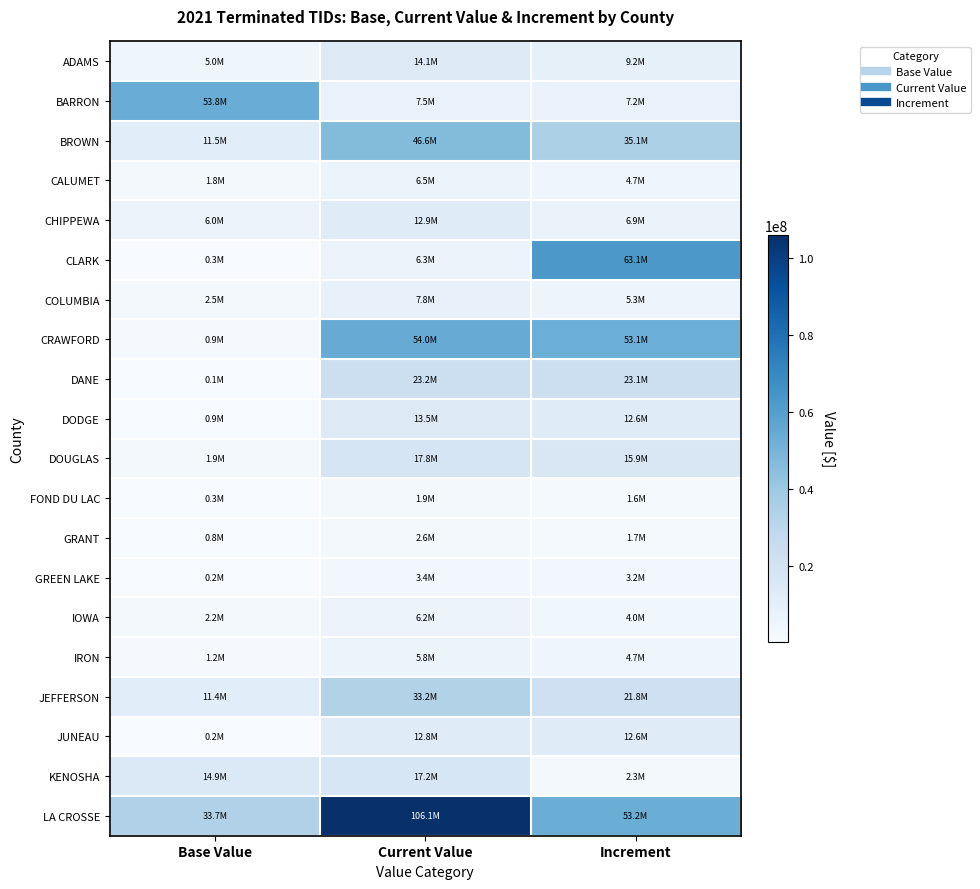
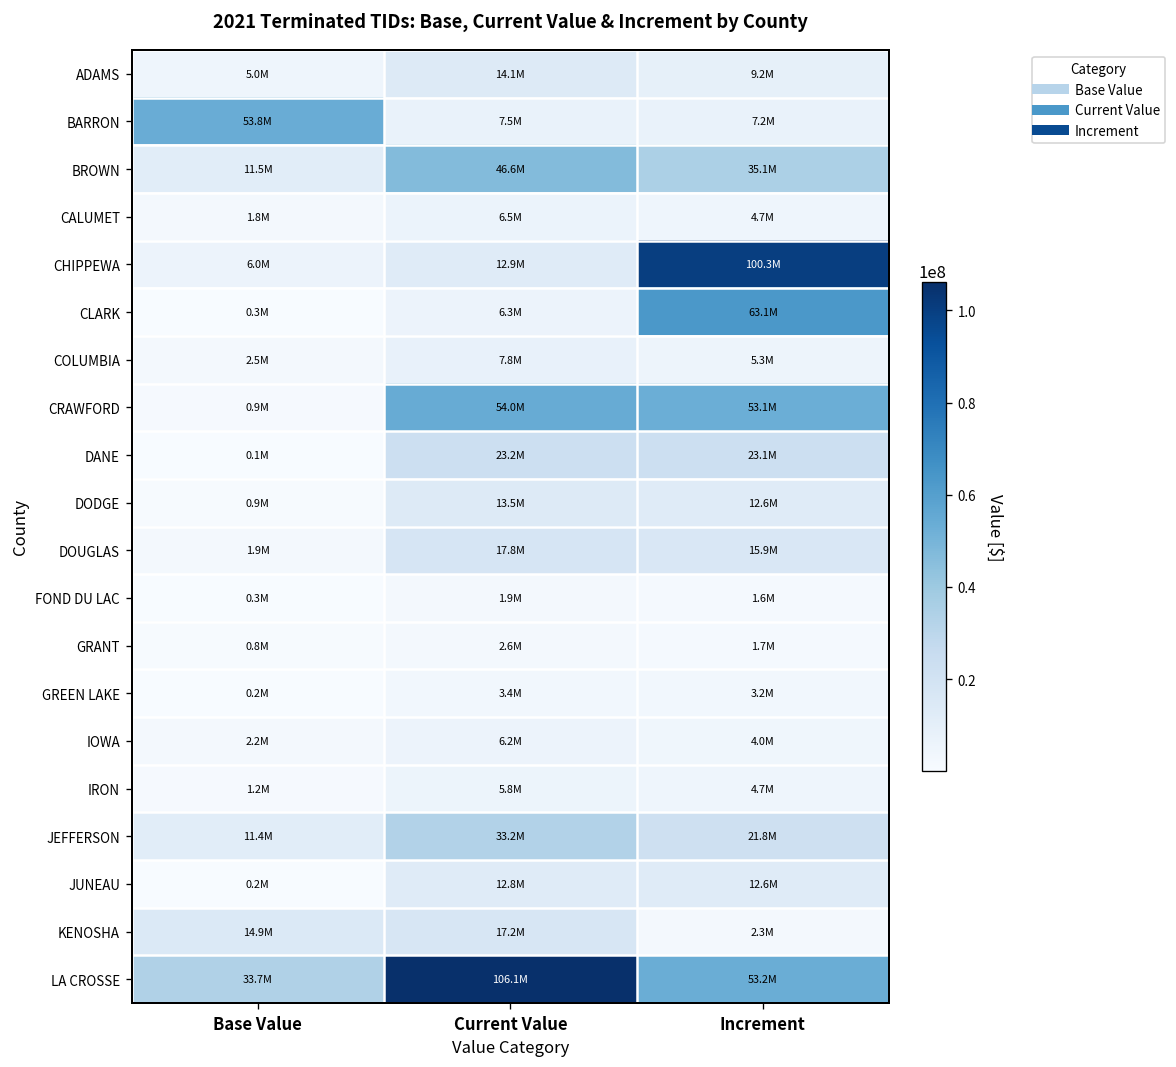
  {
    "ADAMS": {
      "Base Value": "5.0M",
      "Current Value": "14.1M",
      "Increment": "9.2M"
    },
    "BARRON": {
      "Base Value": "53.8M",
      "Current Value": "7.5M",
      "Increment": "7.2M"
    },
    "BROWN": {
      "Base Value": "11.5M",
      "Current Value": "46.6M",
      "Increment": "35.1M"
    },
    "CALUMET": {
      "Base Value": "1.8M",
      "Current Value": "6.5M",
      "Increment": "4.7M"
    },
    "CHIPPEWA": {
      "Base Value": "6.0M",
      "Current Value": "12.9M",
-     "Increment": "6.9M"
+     "Increment": "100.3M"
    },
    "CLARK": {
      "Base Value": "0.3M",
      "Current Value": "6.3M",
      "Increment": "63.1M"
    },
    "COLUMBIA": {
      "Base Value": "2.5M",
      "Current Value": "7.8M",
      "Increment": "5.3M"
    },
    "CRAWFORD": {
      "Base Value": "0.9M",
      "Current Value": "54.0M",
      "Increment": "53.1M"
    },
    "DANE": {
      "Base Value": "0.1M",
      "Current Value": "23.2M",
      "Increment": "23.1M"
    },
    "DODGE": {
      "Base Value": "0.9M",
      "Current Value": "13.5M",
      "Increment": "12.6M"
    },
    "DOUGLAS": {
      "Base Value": "1.9M",
      "Current Value": "17.8M",
      "Increment": "15.9M"
    },
    "FOND DU LAC": {
      "Base Value": "0.3M",
      "Current Value": "1.9M",
      "Increment": "1.6M"
    },
    "GRANT": {
      "Base Value": "0.8M",
      "Current Value": "2.6M",
      "Increment": "1.7M"
    },
    "GREEN LAKE": {
      "Base Value": "0.2M",
      "Current Value": "3.4M",
      "Increment": "3.2M"
    },
    "IOWA": {
      "Base Value": "2.2M",
      "Current Value": "6.2M",
      "Increment": "4.0M"
    },
    "IRON": {
      "Base Value": "1.2M",
      "Current Value": "5.8M",
      "Increment": "4.7M"
    },
    "JEFFERSON": {
      "Base Value": "11.4M",
      "Current Value": "33.2M",
      "Increment": "21.8M"
    },
    "JUNEAU": {
      "Base Value": "0.2M",
      "Current Value": "12.8M",
      "Increment": "12.6M"
    },
    "KENOSHA": {
      "Base Value": "14.9M",
      "Current Value": "17.2M",
      "Increment": "2.3M"
    },
    "LA CROSSE": {
      "Base Value": "33.7M",
      "Current Value": "106.1M",
      "Increment": "53.2M"
    }
  }
